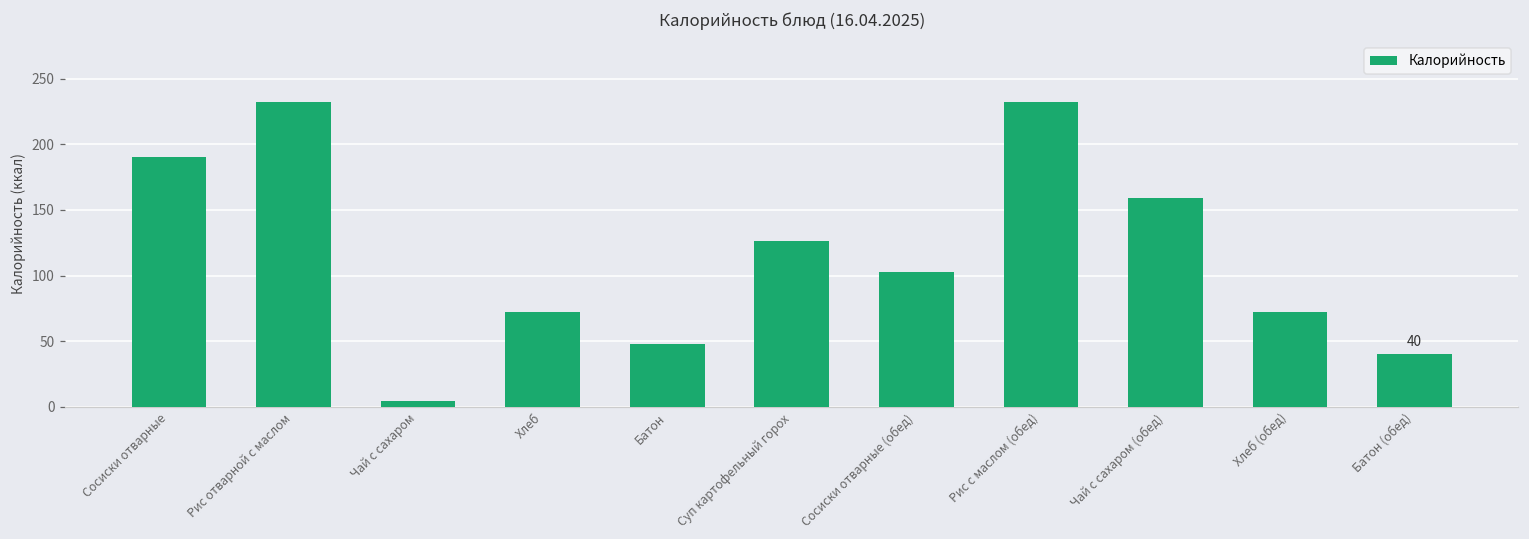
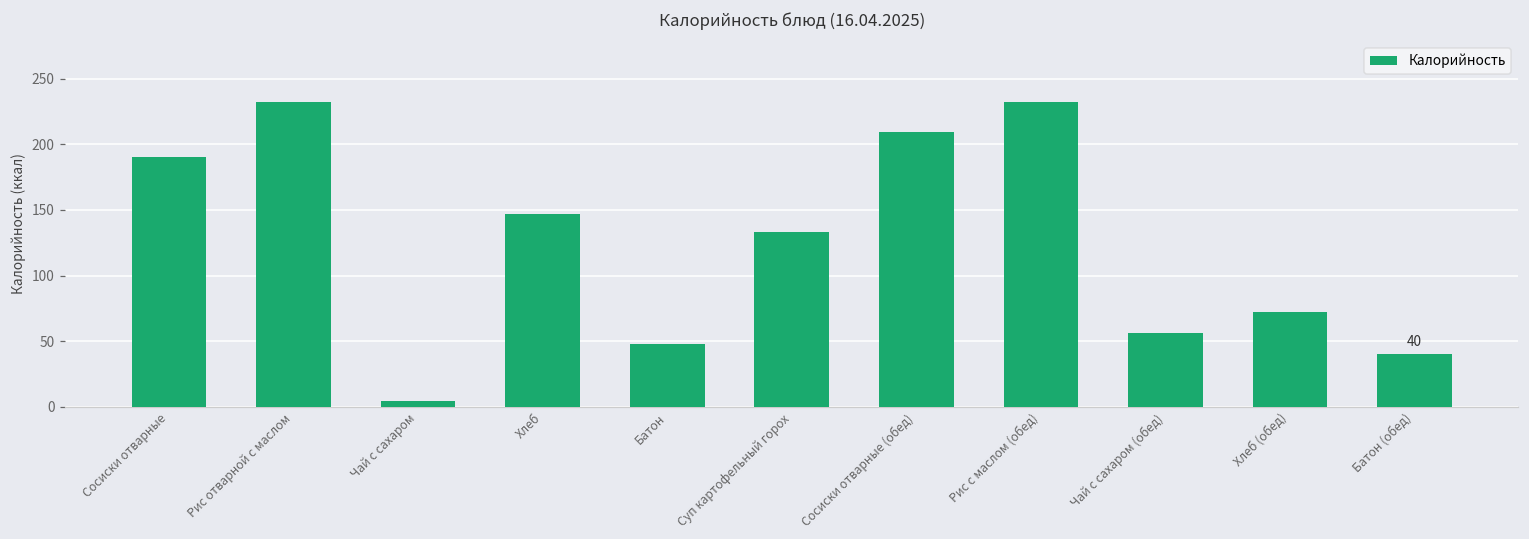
  {
    "Сосиски отварные": 190,
    "Рис отварной с маслом": 232,
    "Чай с сахаром": 4,
-   "Хлеб": 72,
+   "Хлеб": 147,
    "Батон": 48,
-   "Суп картофельный горох": 126,
-   "Сосиски отварные (обед)": 103,
+   "Суп картофельный горох": 133,
+   "Сосиски отварные (обед)": 209,
    "Рис с маслом (обед)": 232,
-   "Чай с сахаром (обед)": 159,
+   "Чай с сахаром (обед)": 56,
    "Хлеб (обед)": 72
  }
